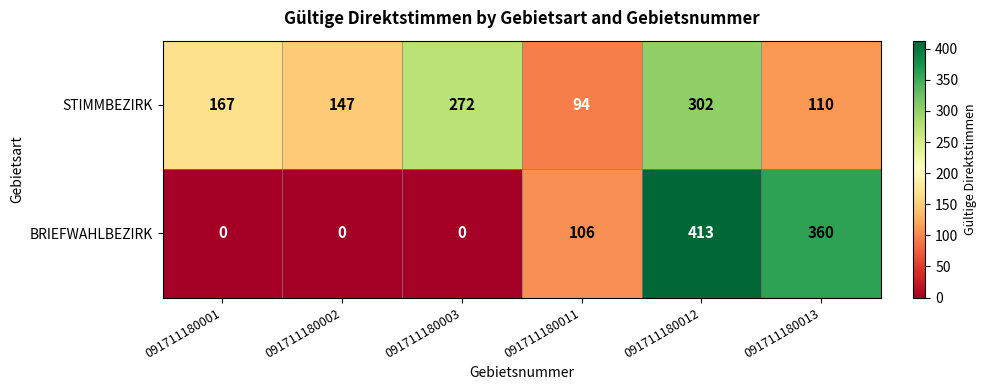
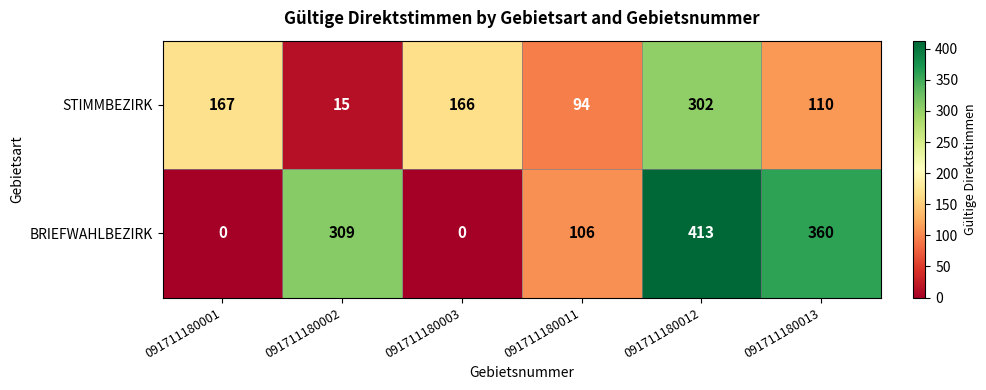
  {
    "STIMMBEZIRK": {
      "091711180001": 167,
-     "091711180002": 147,
-     "091711180003": 272,
+     "091711180002": 15,
+     "091711180003": 166,
      "091711180011": 94,
      "091711180012": 302,
      "091711180013": 110
    },
    "BRIEFWAHLBEZIRK": {
      "091711180001": 0,
-     "091711180002": 0,
+     "091711180002": 309,
      "091711180003": 0,
      "091711180011": 106,
      "091711180012": 413,
      "091711180013": 360
    }
  }
